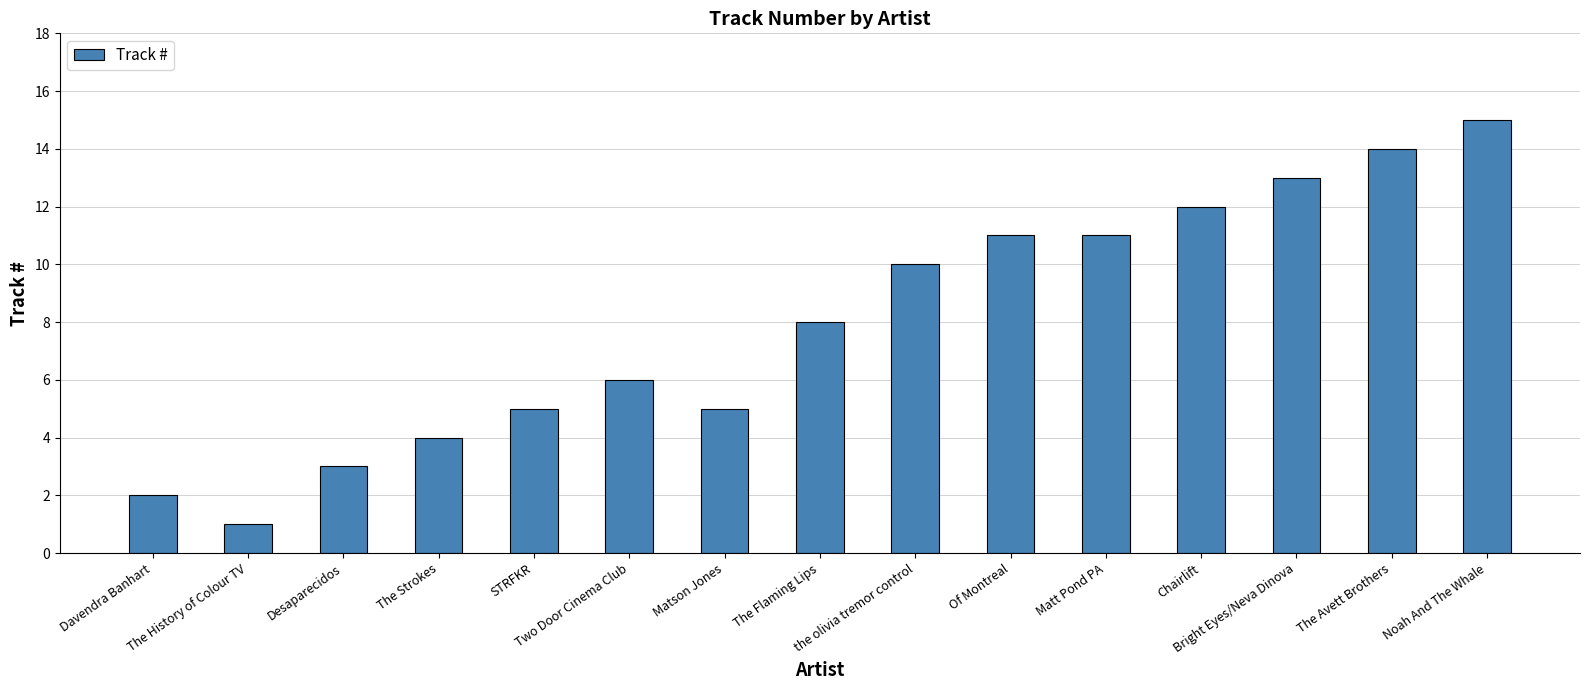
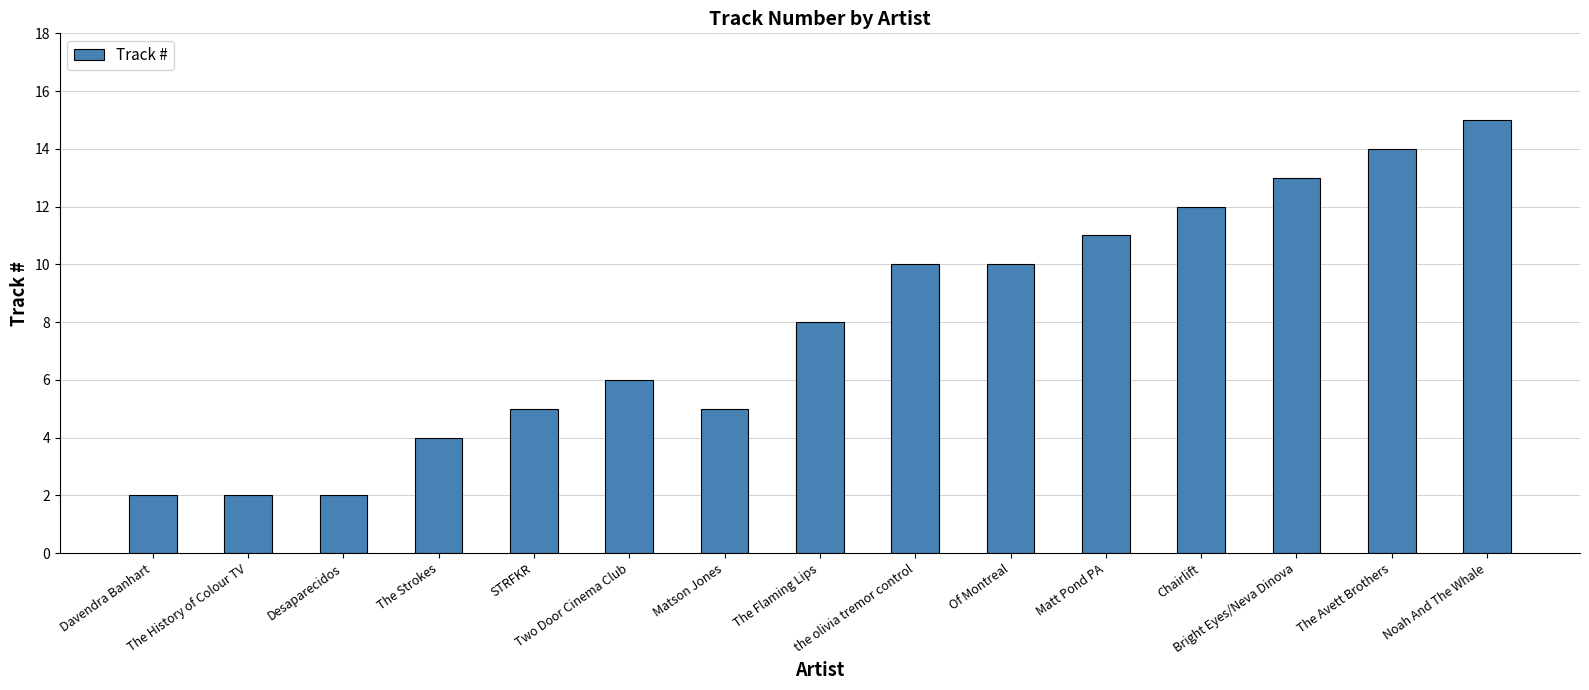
  {
    "Davendra Banhart": 2,
-   "The History of Colour TV": 1,
-   "Desaparecidos": 3,
+   "The History of Colour TV": 2,
+   "Desaparecidos": 2,
    "The Strokes": 4,
    "STRFKR": 5,
    "Two Door Cinema Club": 6,
    "Matson Jones": 5,
    "The Flaming Lips": 8,
    "the olivia tremor control": 10,
-   "Of Montreal": 11,
+   "Of Montreal": 10,
    "Matt Pond PA": 11,
    "Chairlift": 12,
    "Bright Eyes/Neva Dinova": 13,
    "The Avett Brothers": 14,
    "Noah And The Whale": 15
  }
